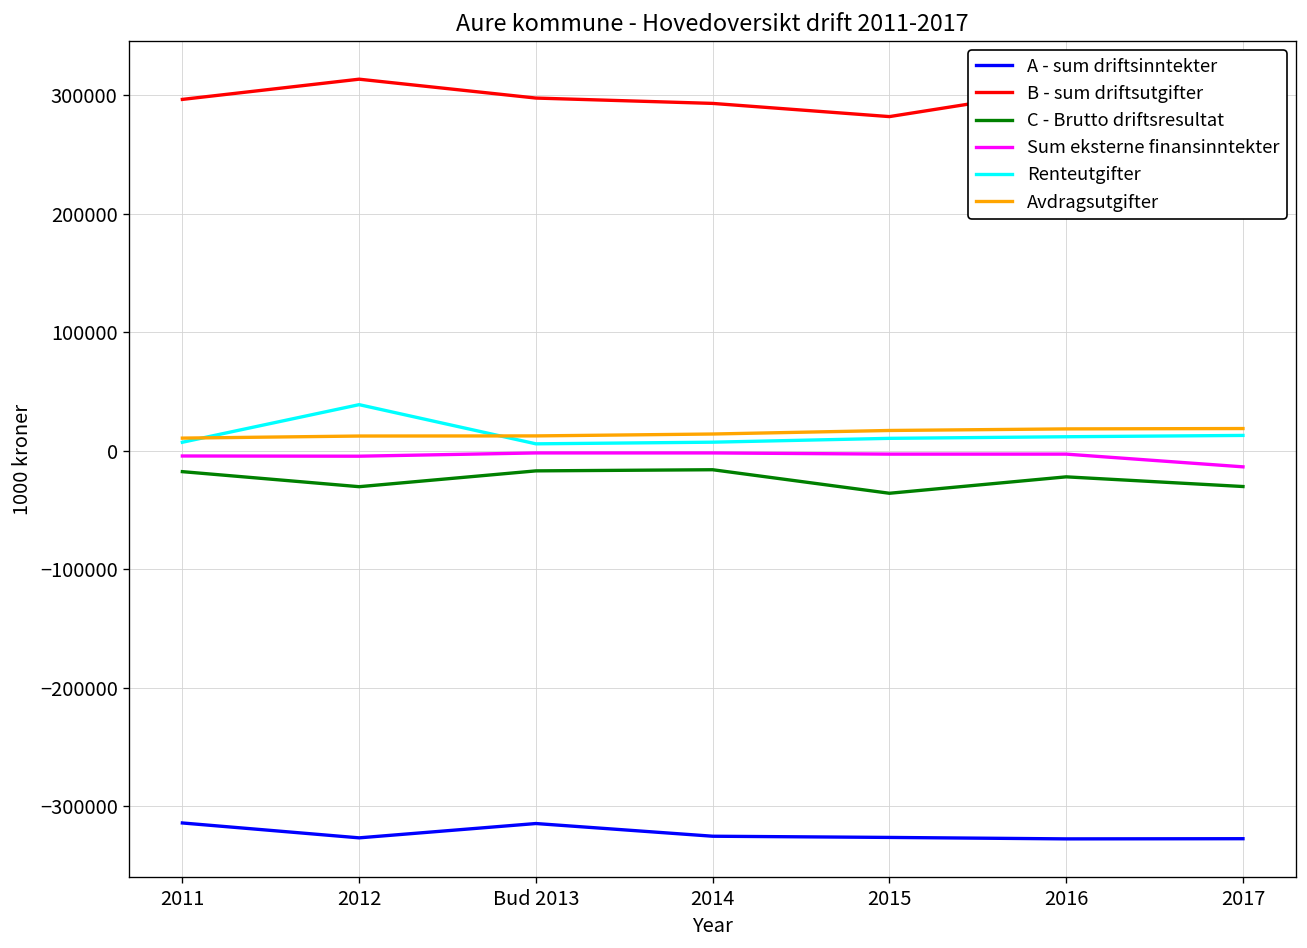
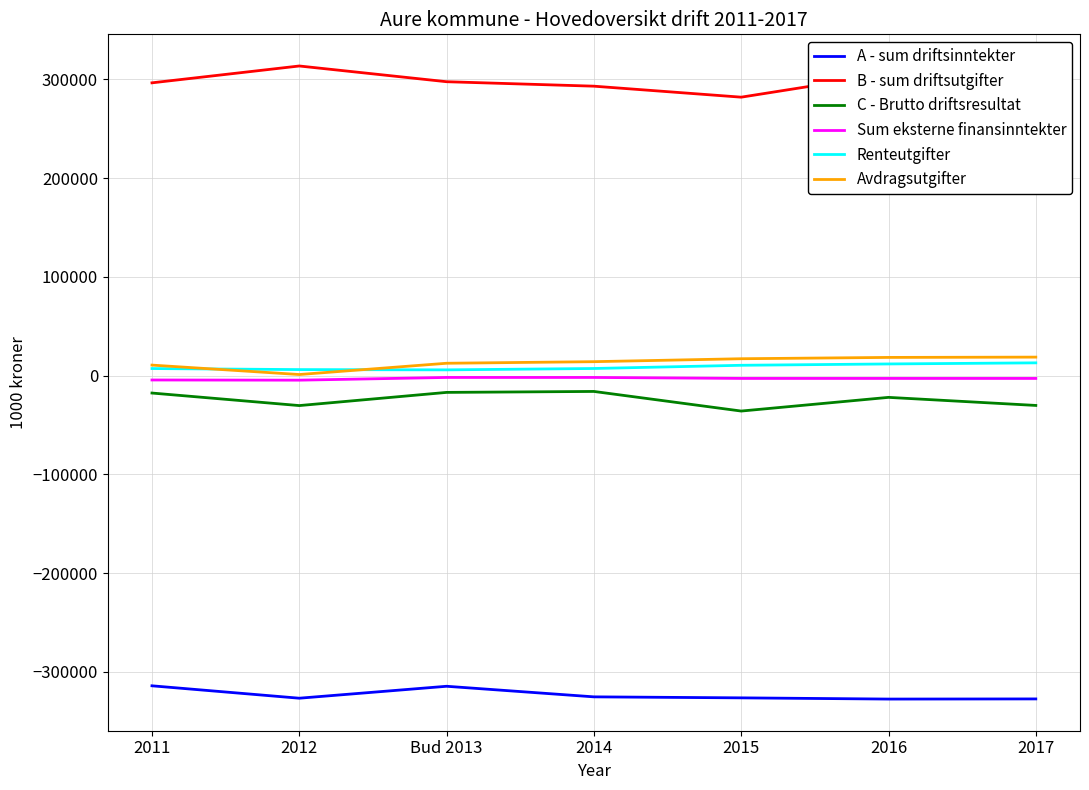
  {
    "A - sum driftsinntekter": {
      "2011": -310000,
      "2012": -330000,
      "Bud 2013": -310000,
      "2014": -330000,
      "2015": -330000,
      "2016": -330000,
      "2017": -330000
    },
    "B - sum driftsutgifter": {
      "2011": 300000,
      "2012": 310000,
      "Bud 2013": 300000,
      "2014": 290000,
      "2015": 280000
    },
    "C - Brutto driftsresultat": {
      "2011": -20000,
      "2012": -30000,
      "Bud 2013": -20000,
      "2014": -20000,
      "2015": -40000,
      "2016": -20000,
      "2017": -30000
    },
    "Sum eksterne finansinntekter": {
      "2011": 0,
      "2012": 0,
      "Bud 2013": 0,
      "2014": 0,
      "2015": 0,
      "2016": 0,
-     "2017": -10000
+     "2017": 0
    },
    "Renteutgifter": {
      "2011": 10000,
-     "2012": 40000,
+     "2012": 10000,
      "Bud 2013": 10000,
      "2014": 10000,
      "2015": 10000,
      "2016": 10000,
      "2017": 10000
    },
    "Avdragsutgifter": {
      "2011": 10000,
-     "2012": 10000,
+     "2012": 0,
      "Bud 2013": 10000,
      "2014": 10000,
      "2015": 20000,
      "2016": 20000,
      "2017": 20000
    }
  }
